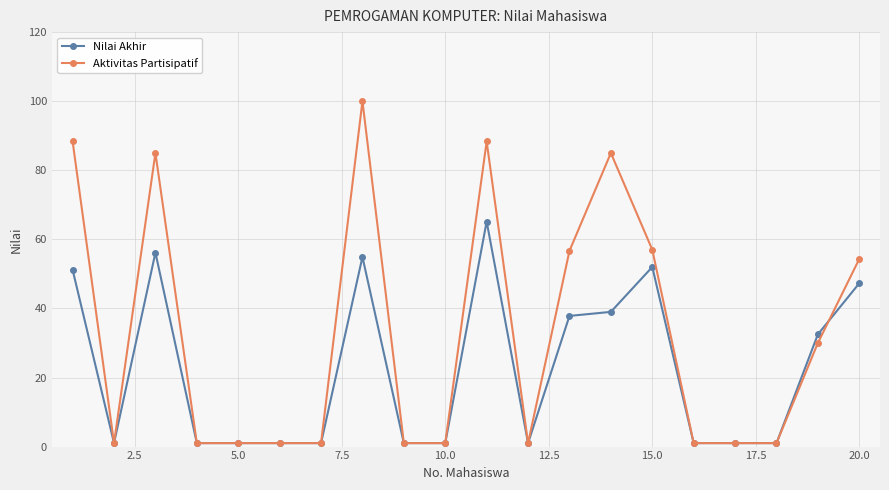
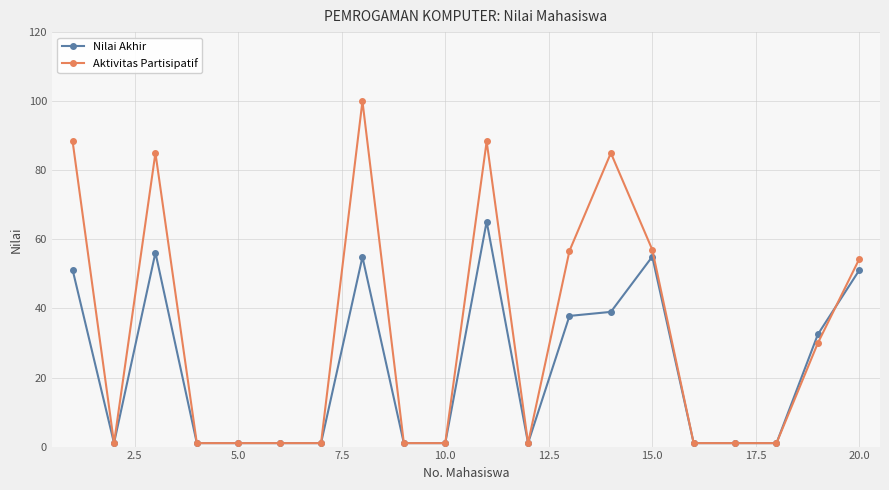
  {
    "Nilai Akhir": {
-     "15.0": 52,
-     "20.0": 47
+     "15.0": 55,
+     "20.0": 51
    },
    "Aktivitas Partisipatif": {
      "15.0": 57,
      "20.0": 54
    }
  }
